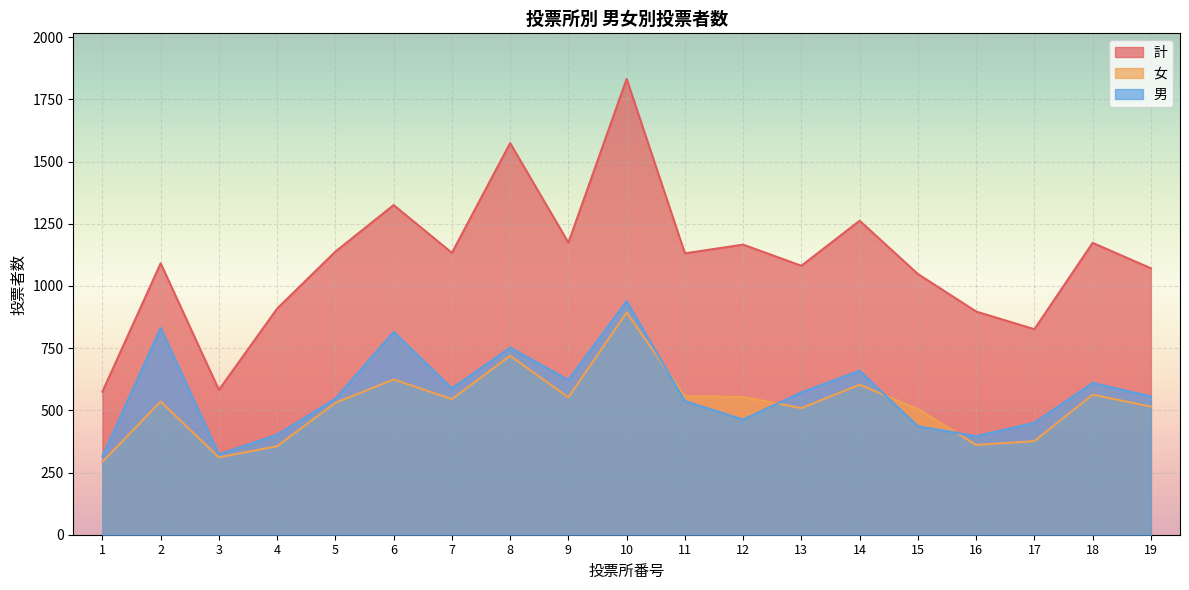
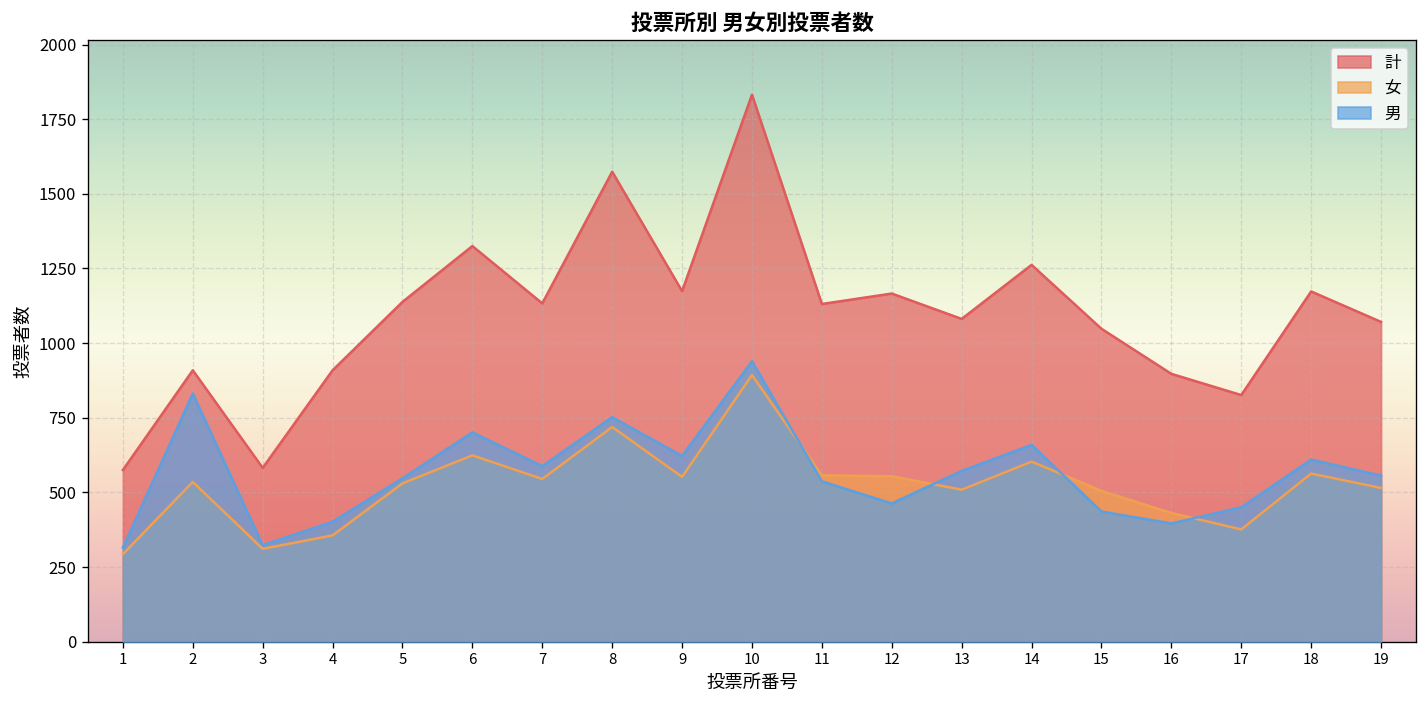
  {
    "計": {
      "1": 580,
-     "2": 1090,
+     "2": 910,
      "3": 580,
      "4": 910,
      "5": 1140,
      "6": 1330,
      "7": 1130,
      "8": 1570,
      "9": 1170,
      "10": 1830,
      "11": 1130,
      "12": 1170,
      "13": 1080,
      "14": 1260,
      "15": 1050,
      "16": 900,
      "17": 830,
      "18": 1170,
      "19": 1070
    },
    "女": {
      "1": 290,
      "2": 540,
      "3": 310,
      "4": 360,
      "5": 530,
      "6": 620,
      "7": 550,
      "8": 720,
      "9": 550,
      "10": 890,
      "11": 560,
      "12": 550,
      "13": 510,
      "14": 600,
      "15": 510,
-     "16": 360,
+     "16": 430,
      "17": 380,
      "18": 560,
      "19": 520
    },
    "男": {
      "1": 320,
      "2": 830,
      "3": 320,
      "4": 400,
      "5": 550,
-     "6": 820,
+     "6": 700,
      "7": 590,
      "8": 750,
      "9": 620,
      "10": 940,
      "11": 540,
      "12": 460,
      "13": 570,
      "14": 660,
      "15": 440,
      "16": 400,
      "17": 450,
      "18": 610,
      "19": 560
    }
  }
